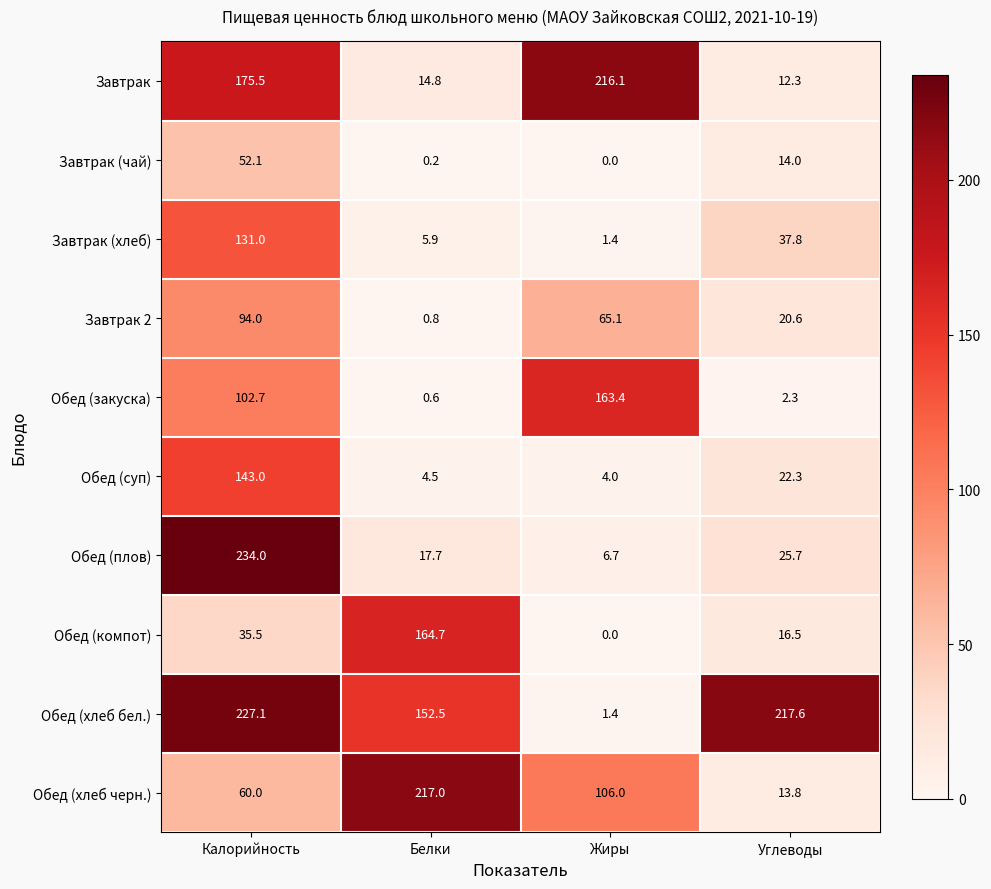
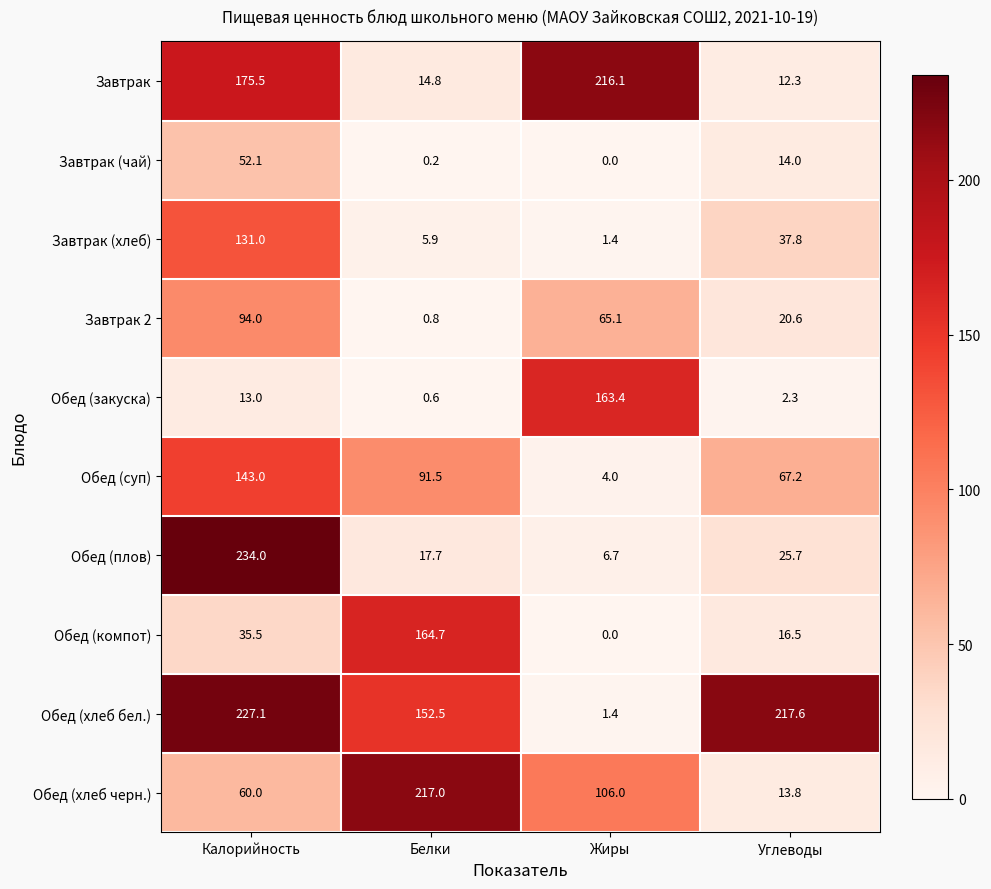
  {
    "Завтрак": {
      "Калорийность": 175.5,
      "Белки": 14.8,
      "Жиры": 216.1,
      "Углеводы": 12.3
    },
    "Завтрак (чай)": {
      "Калорийность": 52.1,
      "Белки": 0.2,
      "Жиры": 0.0,
      "Углеводы": 14.0
    },
    "Завтрак (хлеб)": {
      "Калорийность": 131.0,
      "Белки": 5.9,
      "Жиры": 1.4,
      "Углеводы": 37.8
    },
    "Завтрак 2": {
      "Калорийность": 94.0,
      "Белки": 0.8,
      "Жиры": 65.1,
      "Углеводы": 20.6
    },
    "Обед (закуска)": {
-     "Калорийность": 102.7,
+     "Калорийность": 13.0,
      "Белки": 0.6,
      "Жиры": 163.4,
      "Углеводы": 2.3
    },
    "Обед (суп)": {
      "Калорийность": 143.0,
-     "Белки": 4.5,
+     "Белки": 91.5,
      "Жиры": 4.0,
-     "Углеводы": 22.3
+     "Углеводы": 67.2
    },
    "Обед (плов)": {
      "Калорийность": 234.0,
      "Белки": 17.7,
      "Жиры": 6.7,
      "Углеводы": 25.7
    },
    "Обед (компот)": {
      "Калорийность": 35.5,
      "Белки": 164.7,
      "Жиры": 0.0,
      "Углеводы": 16.5
    },
    "Обед (хлеб бел.)": {
      "Калорийность": 227.1,
      "Белки": 152.5,
      "Жиры": 1.4,
      "Углеводы": 217.6
    },
    "Обед (хлеб черн.)": {
      "Калорийность": 60.0,
      "Белки": 217.0,
      "Жиры": 106.0,
      "Углеводы": 13.8
    }
  }
